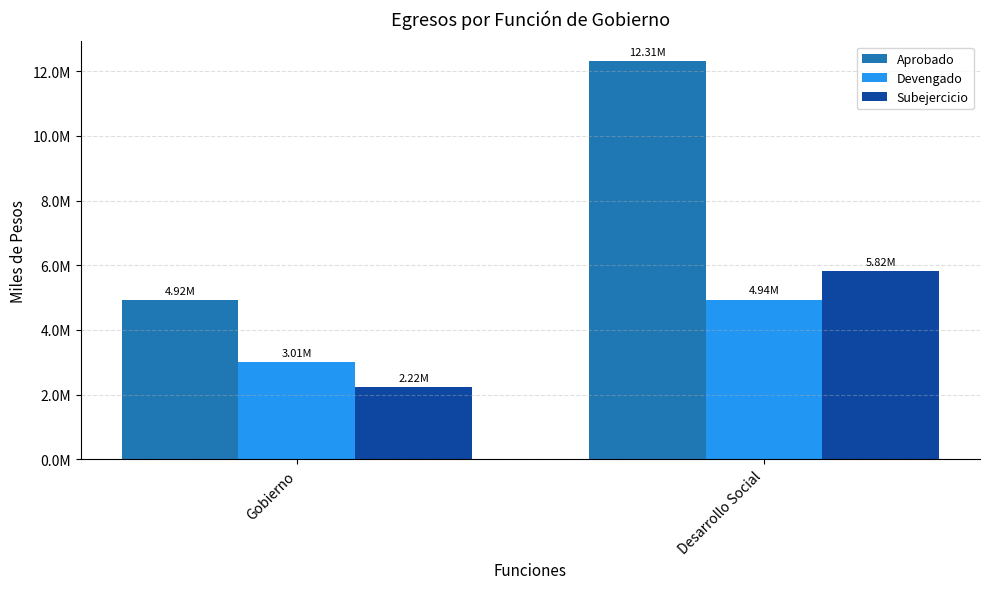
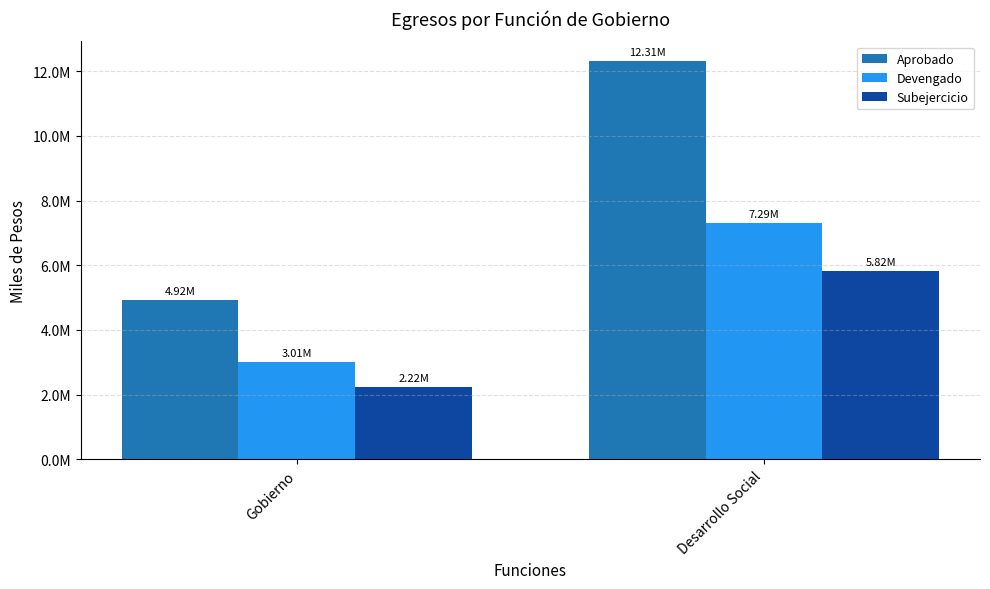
  {
    "Devengado": {
      "Gobierno": "3.01M",
-     "Desarrollo Social": "4.94M"
+     "Desarrollo Social": "7.29M"
    }
  }
